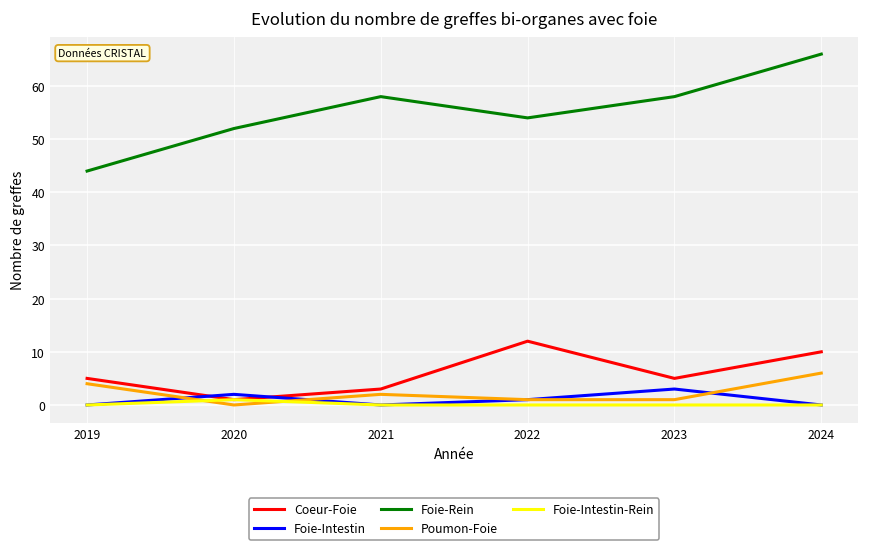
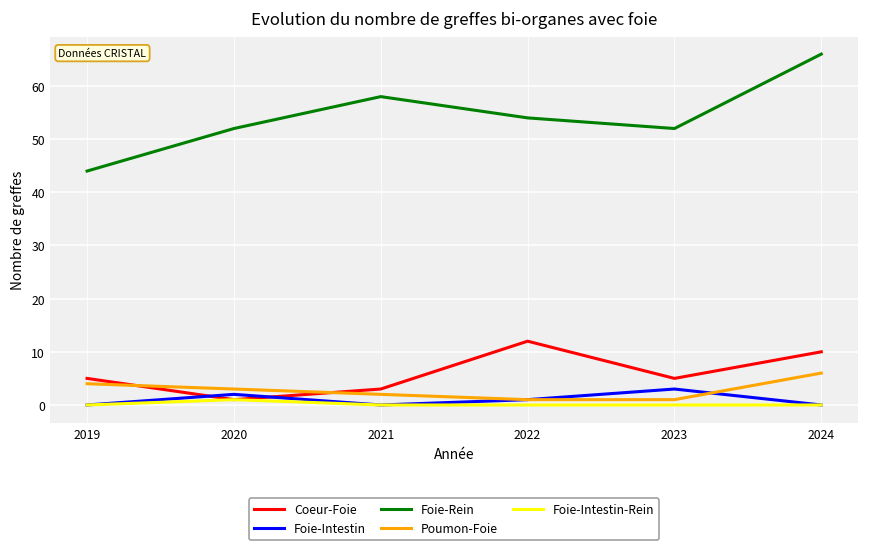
  {
    "Coeur-Foie": {
      "2019": 5,
      "2021": 3,
      "2022": 12,
      "2023": 5,
      "2024": 10
    },
    "Foie-Intestin": {
      "2020": 2,
      "2023": 3
    },
    "Foie-Rein": {
      "2019": 44,
      "2020": 52,
      "2021": 58,
      "2022": 54,
-     "2023": 58,
+     "2023": 52,
      "2024": 66
    },
    "Poumon-Foie": {
      "2019": 4,
-     "2020": 0,
+     "2020": 3,
      "2021": 2,
      "2023": 1,
      "2024": 6
    },
    "Foie-Intestin-Rein": {
      "2022": 0,
      "2023": 0
    }
  }
